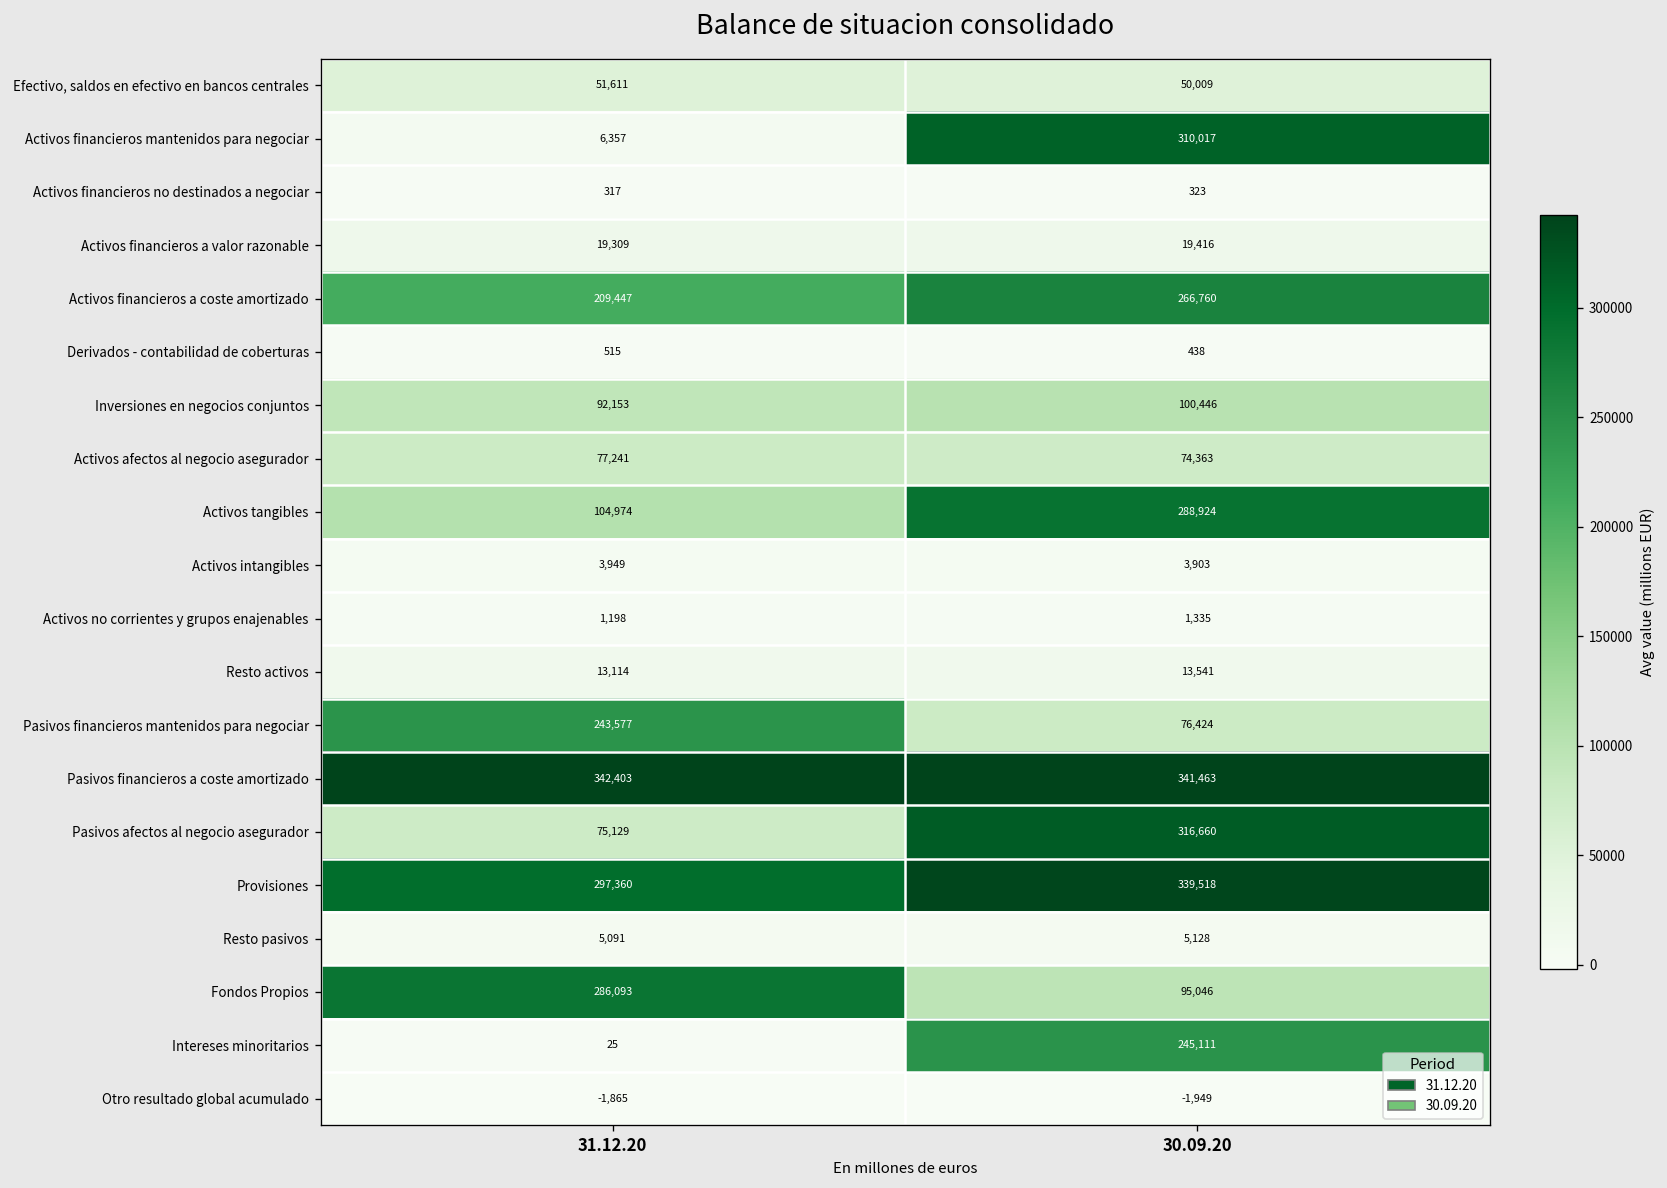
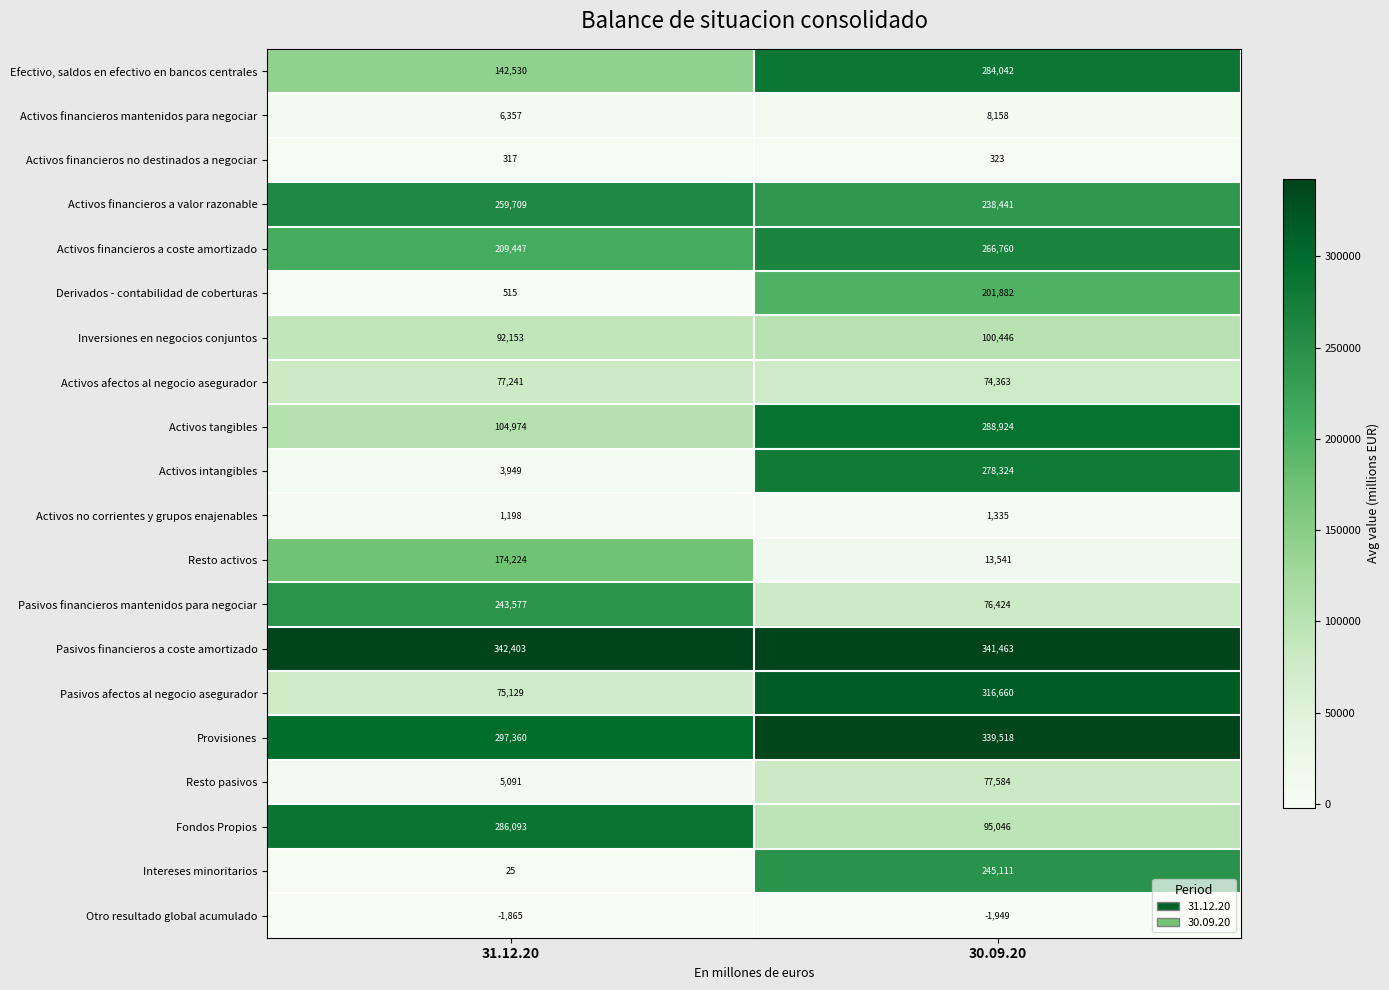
  {
    "Efectivo, saldos en efectivo en bancos centrales": {
-     "31.12.20": "51,611",
-     "30.09.20": "50,009"
+     "31.12.20": "142,530",
+     "30.09.20": "284,042"
    },
    "Activos financieros mantenidos para negociar": {
      "31.12.20": "6,357",
-     "30.09.20": "310,017"
+     "30.09.20": "8,158"
    },
    "Activos financieros no destinados a negociar": {
      "31.12.20": "317",
      "30.09.20": "323"
    },
    "Activos financieros a valor razonable": {
-     "31.12.20": "19,309",
-     "30.09.20": "19,416"
+     "31.12.20": "259,709",
+     "30.09.20": "238,441"
    },
    "Activos financieros a coste amortizado": {
      "31.12.20": "209,447",
      "30.09.20": "266,760"
    },
    "Derivados - contabilidad de coberturas": {
      "31.12.20": "515",
-     "30.09.20": "438"
+     "30.09.20": "201,882"
    },
    "Inversiones en negocios conjuntos": {
      "31.12.20": "92,153",
      "30.09.20": "100,446"
    },
    "Activos afectos al negocio asegurador": {
      "31.12.20": "77,241",
      "30.09.20": "74,363"
    },
    "Activos tangibles": {
      "31.12.20": "104,974",
      "30.09.20": "288,924"
    },
    "Activos intangibles": {
      "31.12.20": "3,949",
-     "30.09.20": "3,903"
+     "30.09.20": "278,324"
    },
    "Activos no corrientes y grupos enajenables": {
      "31.12.20": "1,198",
      "30.09.20": "1,335"
    },
    "Resto activos": {
-     "31.12.20": "13,114",
+     "31.12.20": "174,224",
      "30.09.20": "13,541"
    },
    "Pasivos financieros mantenidos para negociar": {
      "31.12.20": "243,577",
      "30.09.20": "76,424"
    },
    "Pasivos financieros a coste amortizado": {
      "31.12.20": "342,403",
      "30.09.20": "341,463"
    },
    "Pasivos afectos al negocio asegurador": {
      "31.12.20": "75,129",
      "30.09.20": "316,660"
    },
    "Provisiones": {
      "31.12.20": "297,360",
      "30.09.20": "339,518"
    },
    "Resto pasivos": {
      "31.12.20": "5,091",
-     "30.09.20": "5,128"
+     "30.09.20": "77,584"
    },
    "Fondos Propios": {
      "31.12.20": "286,093",
      "30.09.20": "95,046"
    },
    "Intereses minoritarios": {
      "31.12.20": "25",
      "30.09.20": "245,111"
    },
    "Otro resultado global acumulado": {
      "31.12.20": "-1,865",
      "30.09.20": "-1,949"
    }
  }
